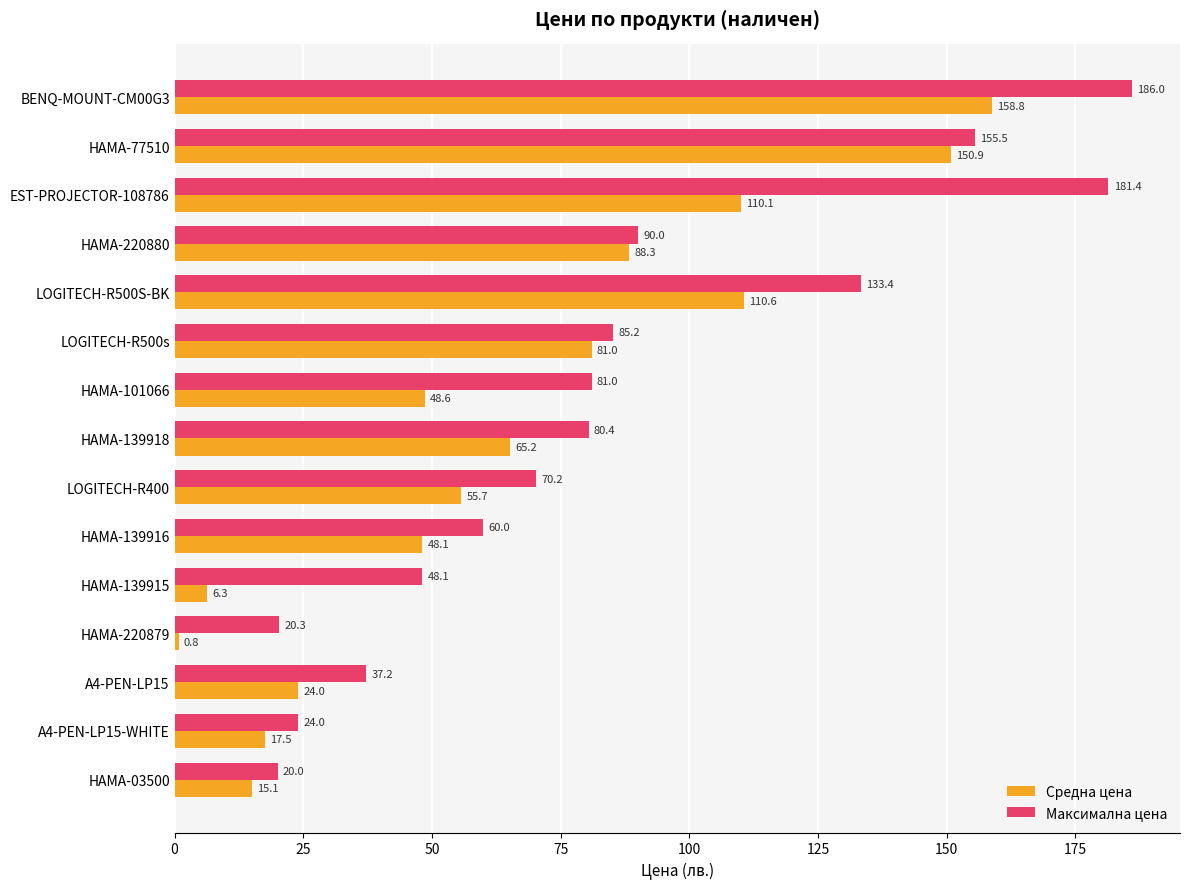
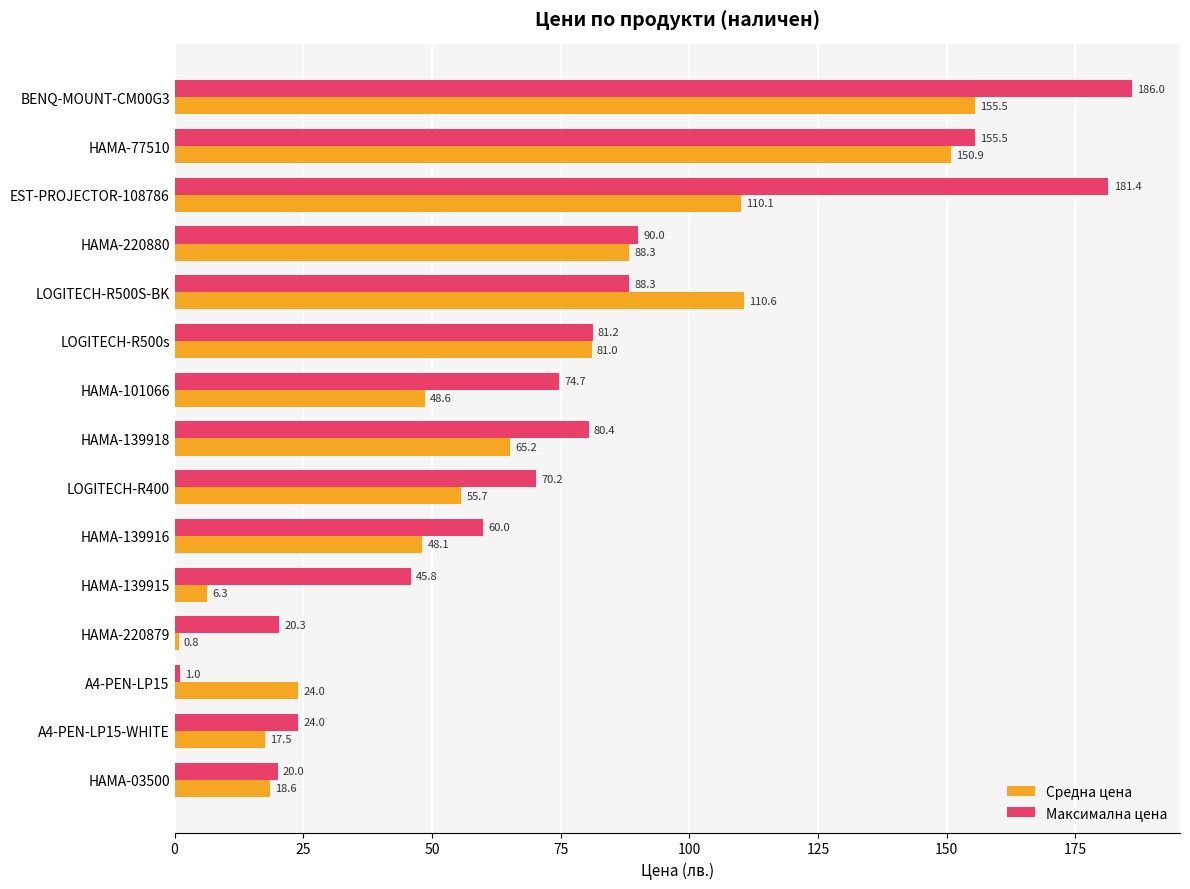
  {
    "Средна цена": {
-     "BENQ-MOUNT-CM00G3": 158.8,
+     "BENQ-MOUNT-CM00G3": 155.5,
      "HAMA-77510": 150.9,
      "EST-PROJECTOR-108786": 110.1,
      "HAMA-220880": 88.3,
      "LOGITECH-R500S-BK": 110.6,
      "LOGITECH-R500s": 81.0,
      "HAMA-101066": 48.6,
      "HAMA-139918": 65.2,
      "LOGITECH-R400": 55.7,
      "HAMA-139916": 48.1,
      "HAMA-139915": 6.3,
      "HAMA-220879": 0.8,
      "A4-PEN-LP15": 24.0,
      "A4-PEN-LP15-WHITE": 17.5,
-     "HAMA-03500": 15.1
+     "HAMA-03500": 18.6
    },
    "Максимална цена": {
      "BENQ-MOUNT-CM00G3": 186.0,
      "HAMA-77510": 155.5,
      "EST-PROJECTOR-108786": 181.4,
      "HAMA-220880": 90.0,
-     "LOGITECH-R500S-BK": 133.4,
-     "LOGITECH-R500s": 85.2,
-     "HAMA-101066": 81.0,
+     "LOGITECH-R500S-BK": 88.3,
+     "LOGITECH-R500s": 81.2,
+     "HAMA-101066": 74.7,
      "HAMA-139918": 80.4,
      "LOGITECH-R400": 70.2,
      "HAMA-139916": 60.0,
-     "HAMA-139915": 48.1,
+     "HAMA-139915": 45.8,
      "HAMA-220879": 20.3,
-     "A4-PEN-LP15": 37.2,
+     "A4-PEN-LP15": 1.0,
      "A4-PEN-LP15-WHITE": 24.0,
      "HAMA-03500": 20.0
    }
  }
